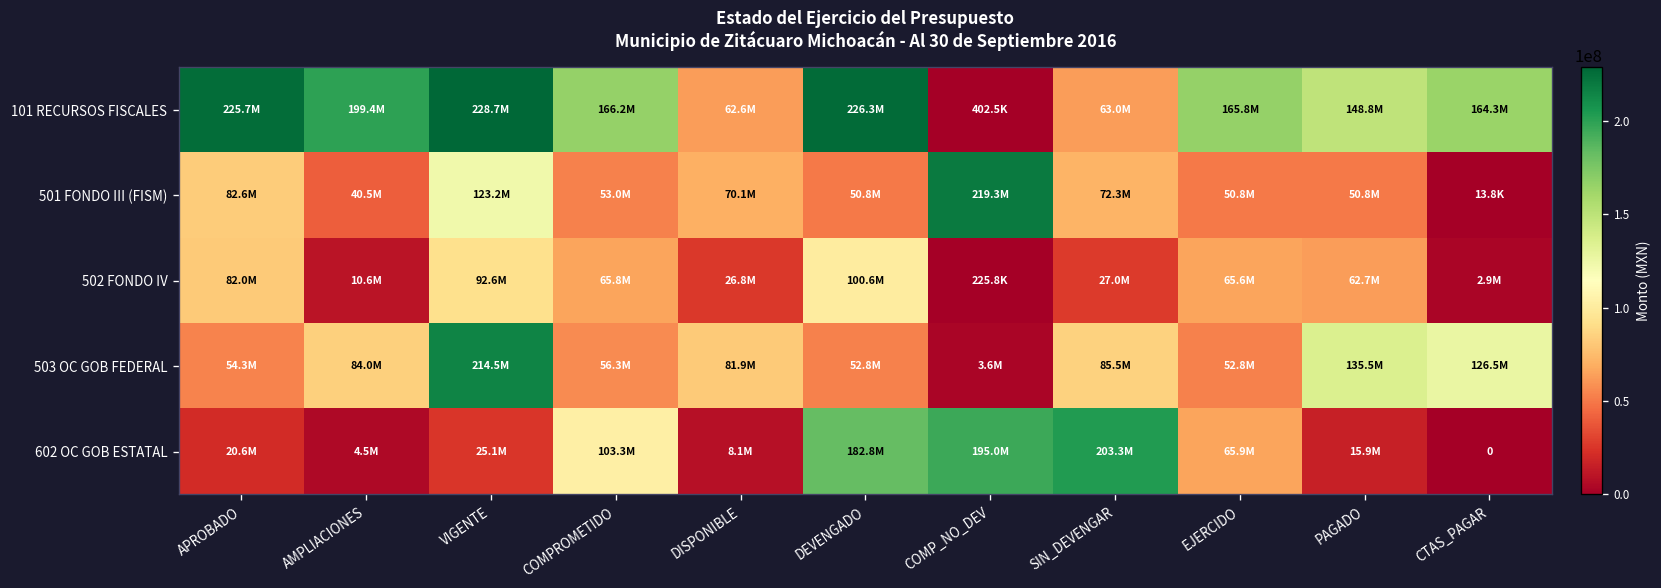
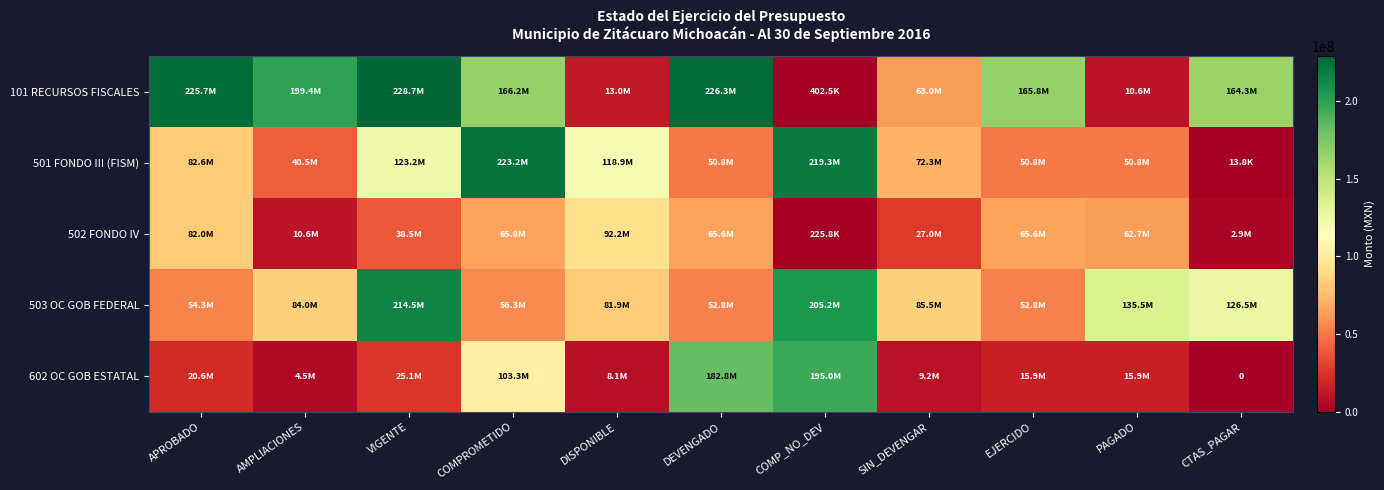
  {
    "101 RECURSOS FISCALES": {
      "APROBADO": "225.7M",
      "AMPLIACIONES": "199.4M",
      "VIGENTE": "228.7M",
      "COMPROMETIDO": "166.2M",
-     "DISPONIBLE": "62.6M",
+     "DISPONIBLE": "13.0M",
      "DEVENGADO": "226.3M",
      "COMP_NO_DEV": "402.5K",
      "SIN_DEVENGAR": "63.0M",
      "EJERCIDO": "165.8M",
-     "PAGADO": "148.8M",
+     "PAGADO": "10.6M",
      "CTAS_PAGAR": "164.3M"
    },
    "501 FONDO III (FISM)": {
      "APROBADO": "82.6M",
      "AMPLIACIONES": "40.5M",
      "VIGENTE": "123.2M",
-     "COMPROMETIDO": "53.0M",
-     "DISPONIBLE": "70.1M",
+     "COMPROMETIDO": "223.2M",
+     "DISPONIBLE": "118.9M",
      "DEVENGADO": "50.8M",
      "COMP_NO_DEV": "219.3M",
      "SIN_DEVENGAR": "72.3M",
      "EJERCIDO": "50.8M",
      "PAGADO": "50.8M",
      "CTAS_PAGAR": "13.8K"
    },
    "502 FONDO IV": {
      "APROBADO": "82.0M",
      "AMPLIACIONES": "10.6M",
-     "VIGENTE": "92.6M",
+     "VIGENTE": "38.5M",
      "COMPROMETIDO": "65.8M",
-     "DISPONIBLE": "26.8M",
-     "DEVENGADO": "100.6M",
+     "DISPONIBLE": "92.2M",
+     "DEVENGADO": "65.6M",
      "COMP_NO_DEV": "225.8K",
      "SIN_DEVENGAR": "27.0M",
      "EJERCIDO": "65.6M",
      "PAGADO": "62.7M",
      "CTAS_PAGAR": "2.9M"
    },
    "503 OC GOB FEDERAL": {
      "APROBADO": "54.3M",
      "AMPLIACIONES": "84.0M",
      "VIGENTE": "214.5M",
      "COMPROMETIDO": "56.3M",
      "DISPONIBLE": "81.9M",
      "DEVENGADO": "52.8M",
-     "COMP_NO_DEV": "3.6M",
+     "COMP_NO_DEV": "205.2M",
      "SIN_DEVENGAR": "85.5M",
      "EJERCIDO": "52.8M",
      "PAGADO": "135.5M",
      "CTAS_PAGAR": "126.5M"
    },
    "602 OC GOB ESTATAL": {
      "APROBADO": "20.6M",
      "AMPLIACIONES": "4.5M",
      "VIGENTE": "25.1M",
      "COMPROMETIDO": "103.3M",
      "DISPONIBLE": "8.1M",
      "DEVENGADO": "182.8M",
      "COMP_NO_DEV": "195.0M",
-     "SIN_DEVENGAR": "203.3M",
-     "EJERCIDO": "65.9M",
+     "SIN_DEVENGAR": "9.2M",
+     "EJERCIDO": "15.9M",
      "PAGADO": "15.9M",
      "CTAS_PAGAR": "0"
    }
  }
